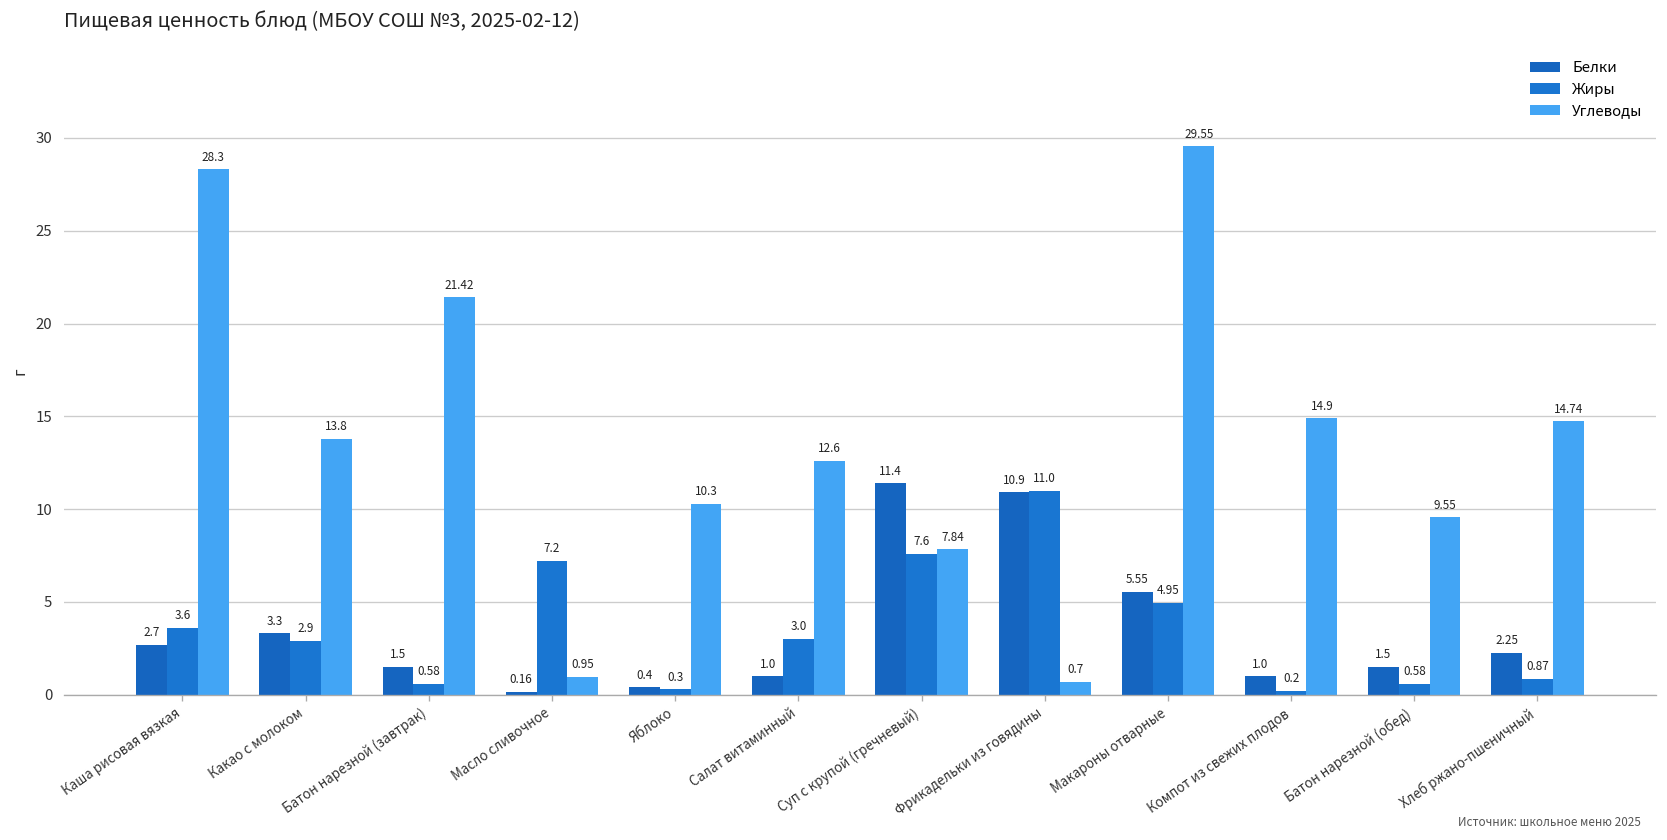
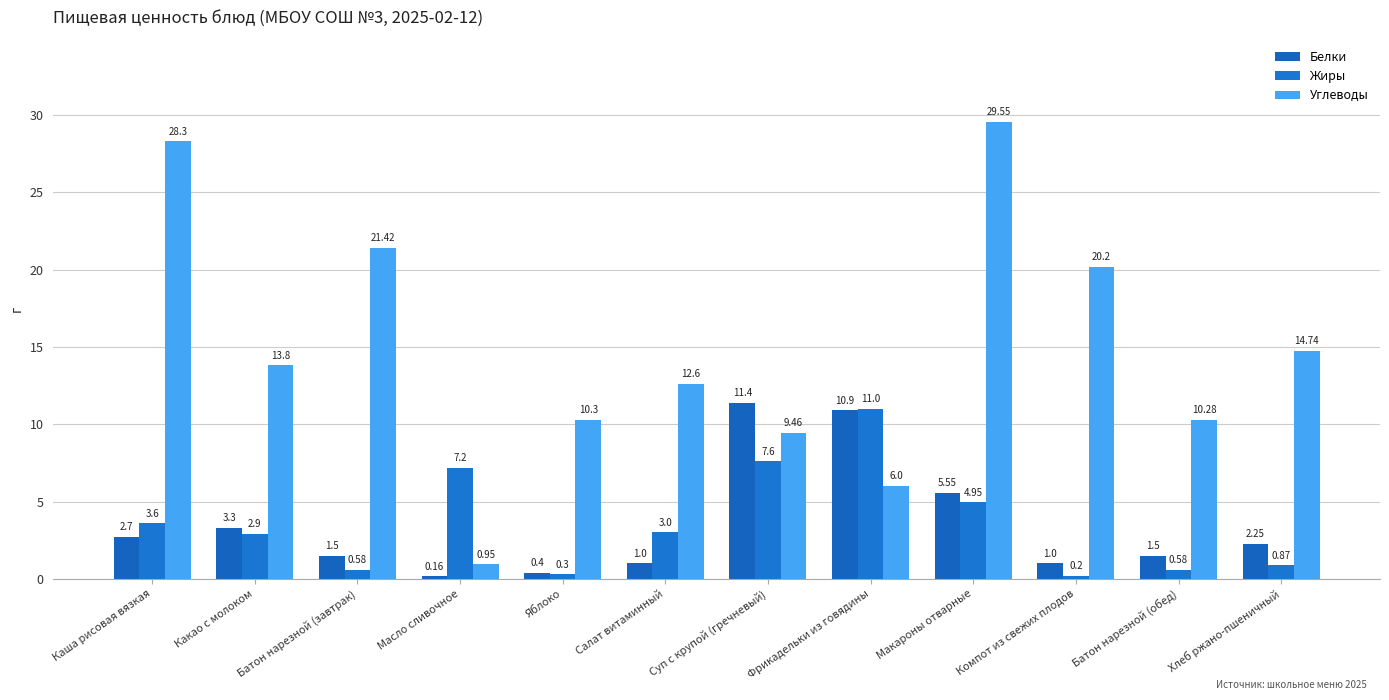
  {
    "Углеводы": {
      "Каша рисовая вязкая": 28.3,
      "Какао с молоком": 13.8,
      "Батон нарезной (завтрак)": 21.42,
      "Масло сливочное": 0.95,
      "Яблоко": 10.3,
      "Салат витаминный": 12.6,
-     "Суп с крупой (гречневый)": 7.84,
-     "Фрикадельки из говядины": 0.7,
+     "Суп с крупой (гречневый)": 9.46,
+     "Фрикадельки из говядины": 6.0,
      "Макароны отварные": 29.55,
-     "Компот из свежих плодов": 14.9,
-     "Батон нарезной (обед)": 9.55,
+     "Компот из свежих плодов": 20.2,
+     "Батон нарезной (обед)": 10.28,
      "Хлеб ржано-пшеничный": 14.74
    }
  }
